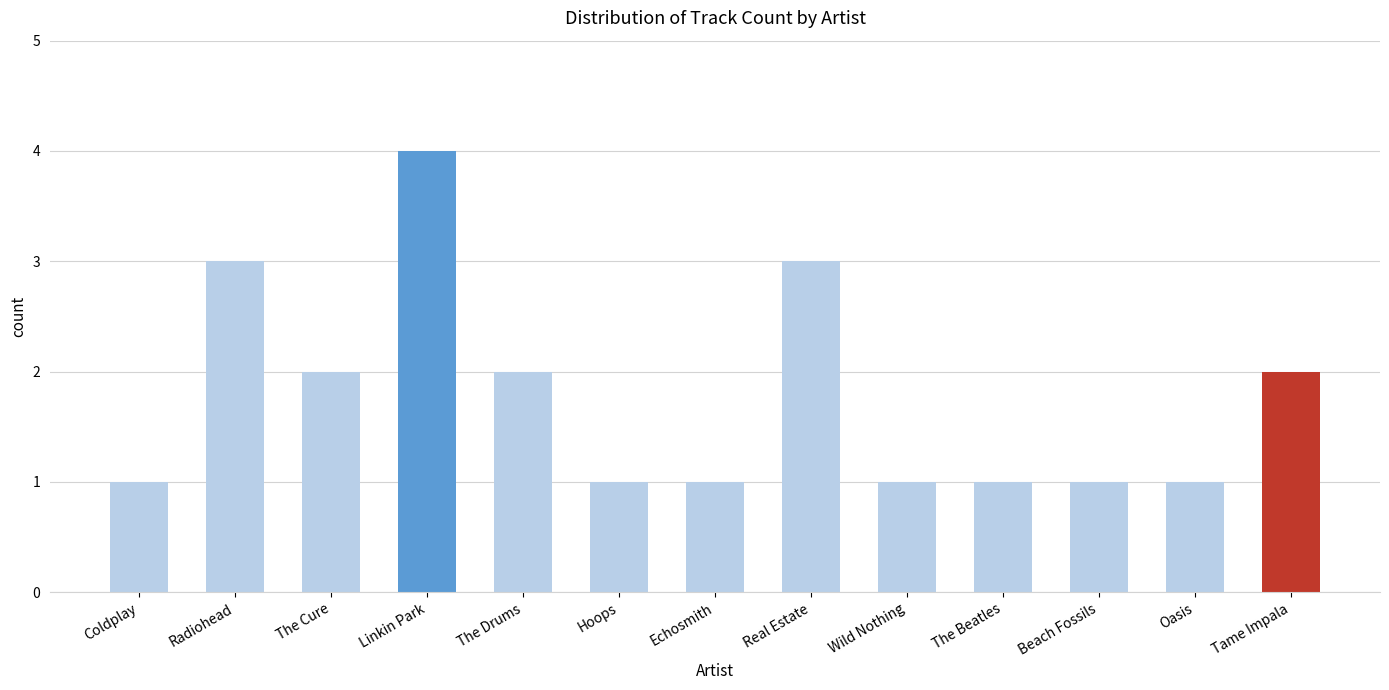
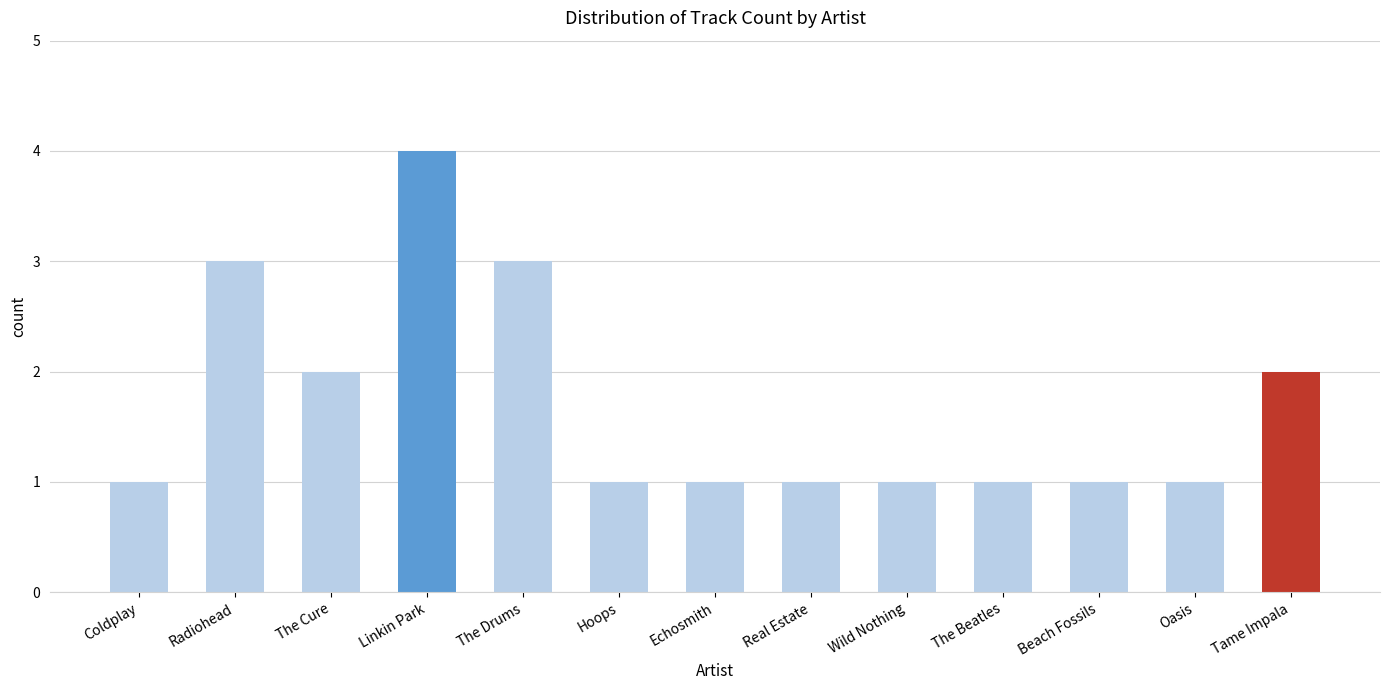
  {
    "Coldplay": 1,
    "Radiohead": 3,
    "The Cure": 2,
    "Linkin Park": 4,
-   "The Drums": 2,
+   "The Drums": 3,
    "Hoops": 1,
    "Echosmith": 1,
-   "Real Estate": 3,
+   "Real Estate": 1,
    "Wild Nothing": 1,
    "The Beatles": 1,
    "Beach Fossils": 1,
    "Oasis": 1,
    "Tame Impala": 2
  }
